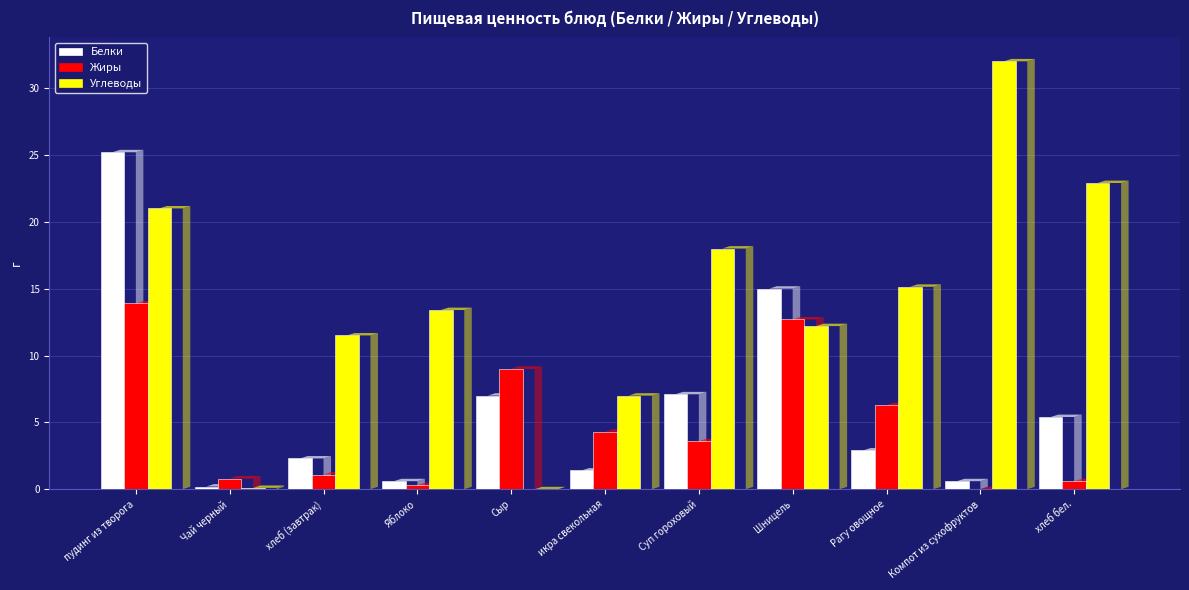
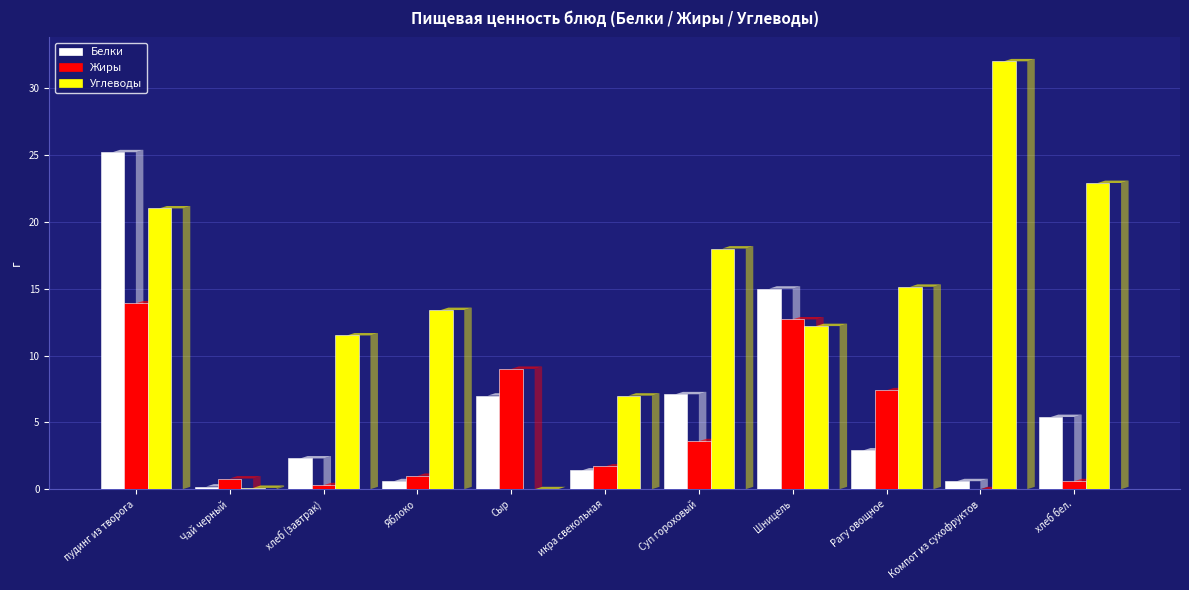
  {
    "пудинг из творога": 13.9,
    "Чай черный": 0.8,
-   "хлеб (завтрак)": 1.1,
-   "Яблоко": 0.3,
+   "хлеб (завтрак)": 0.3,
+   "Яблоко": 1.0,
    "Сыр": 9.0,
-   "икра свекольная": 4.3,
+   "икра свекольная": 1.7,
    "Суп гороховый": 3.6,
    "Шницель": 12.7,
-   "Рагу овощное": 6.3,
+   "Рагу овощное": 7.4,
    "Компот из сухофруктов": 0.0,
    "хлеб бел.": 0.6
  }
